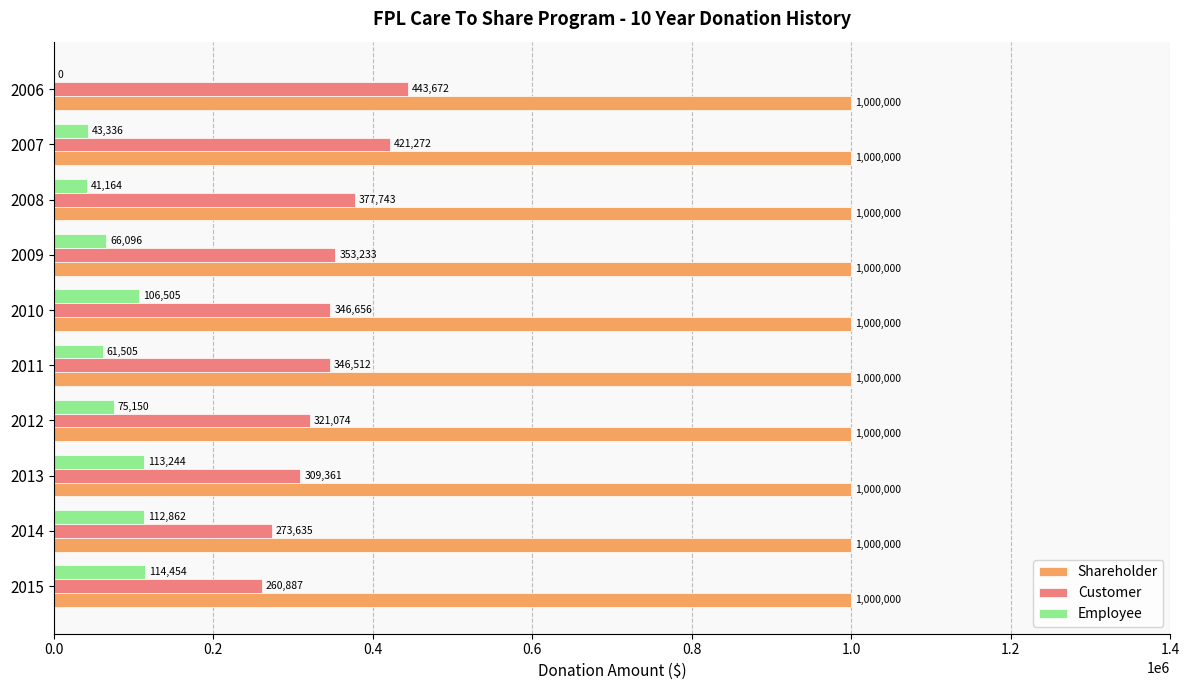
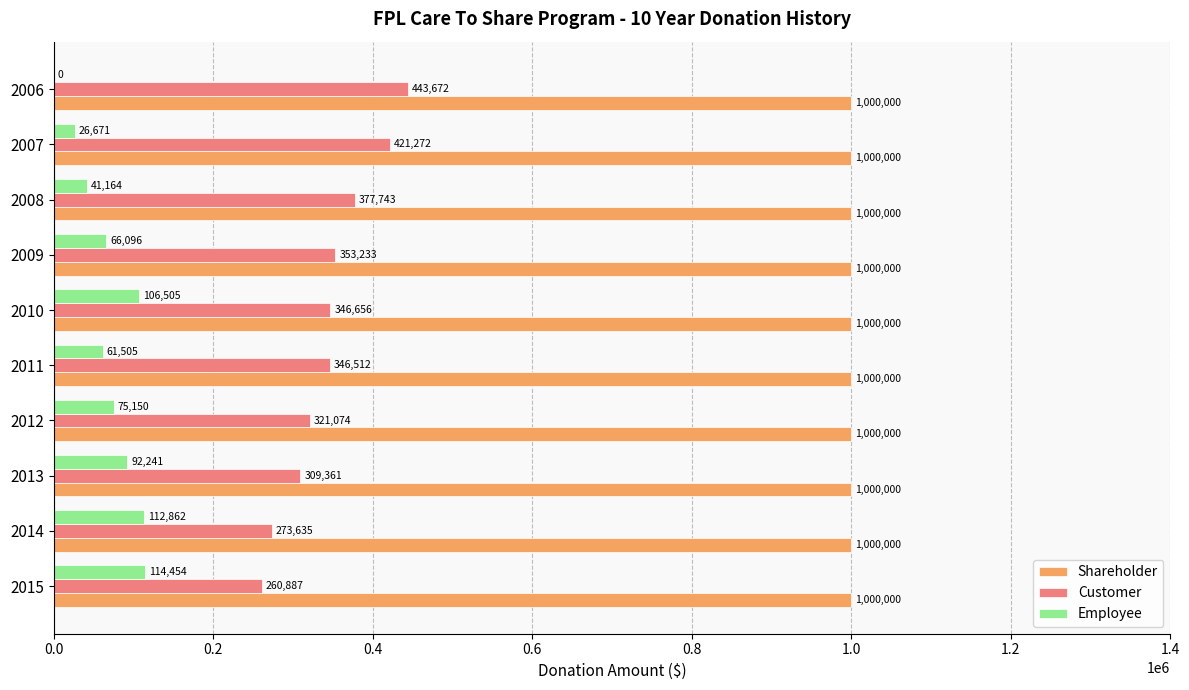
  {
    "Employee": {
      "2006": "0",
-     "2007": "43,336",
+     "2007": "26,671",
      "2008": "41,164",
      "2009": "66,096",
      "2010": "106,505",
      "2011": "61,505",
      "2012": "75,150",
-     "2013": "113,244",
+     "2013": "92,241",
      "2014": "112,862",
      "2015": "114,454"
    }
  }
